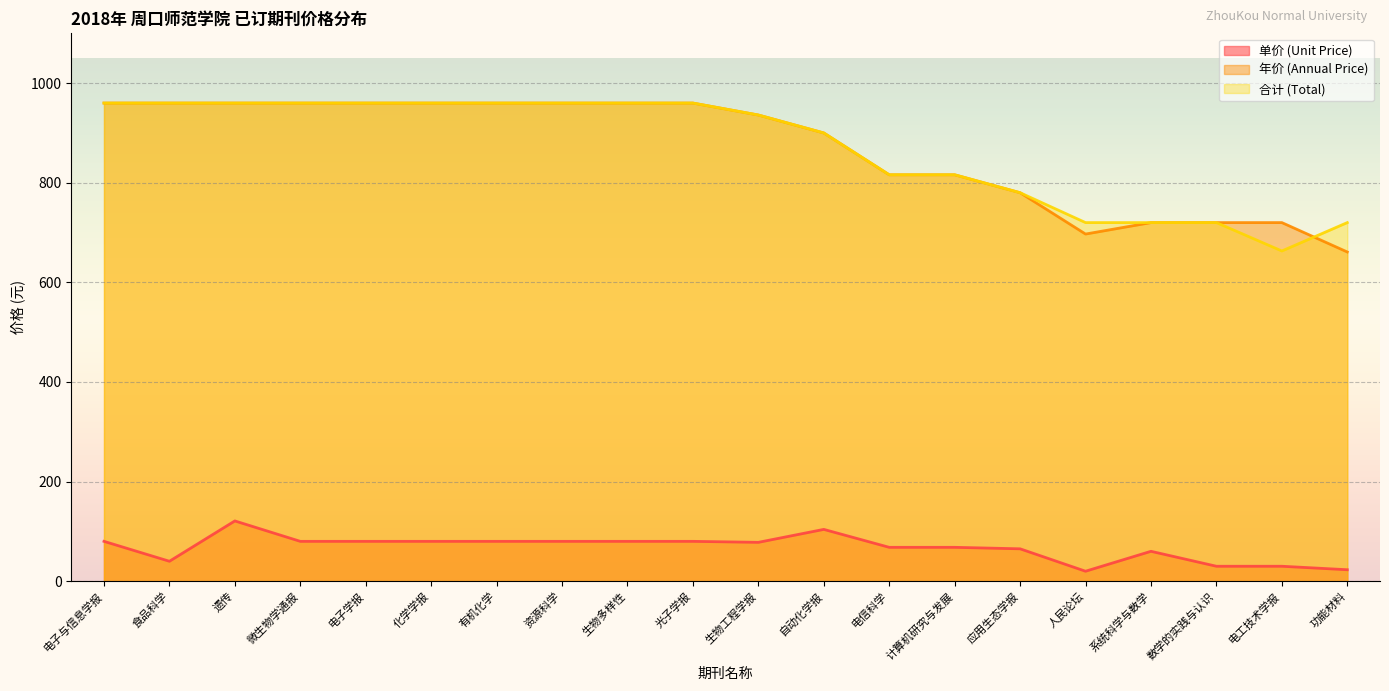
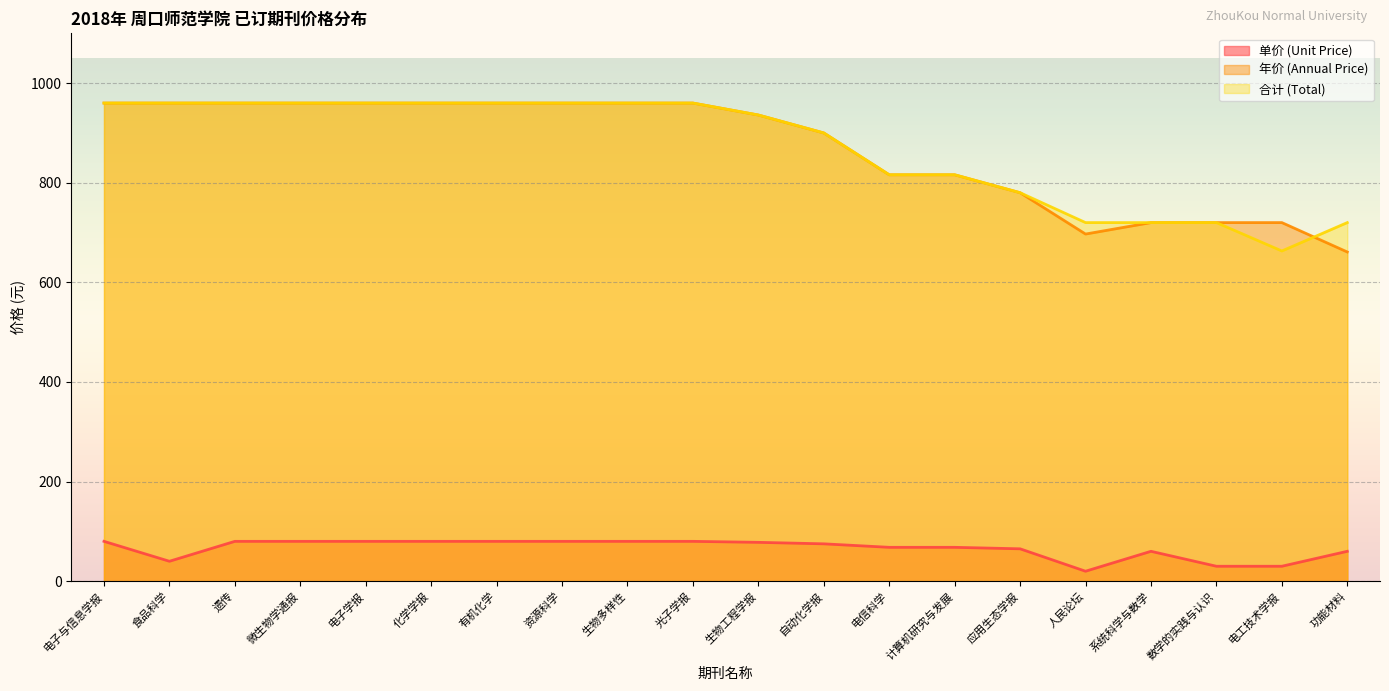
  {
    "单价 (Unit Price)": {
      "电子与信息学报": 80,
      "食品科学": 40,
-     "遗传": 120,
+     "遗传": 80,
      "微生物学通报": 80,
      "电子学报": 80,
      "化学学报": 80,
      "有机化学": 80,
      "资源科学": 80,
      "生物多样性": 80,
      "光子学报": 80,
      "生物工程学报": 80,
-     "自动化学报": 100,
+     "自动化学报": 80,
      "电信科学": 70,
      "计算机研究与发展": 70,
      "应用生态学报": 70,
      "人民论坛": 20,
      "系统科学与数学": 60,
      "数学的实践与认识": 30,
      "电工技术学报": 30,
-     "功能材料": 20
+     "功能材料": 60
    },
    "年价 (Annual Price)": {
      "人民论坛": 700,
      "电工技术学报": 720,
      "功能材料": 660
    },
    "合计 (Total)": {
      "人民论坛": 720,
      "电工技术学报": 660,
      "功能材料": 720
    }
  }
